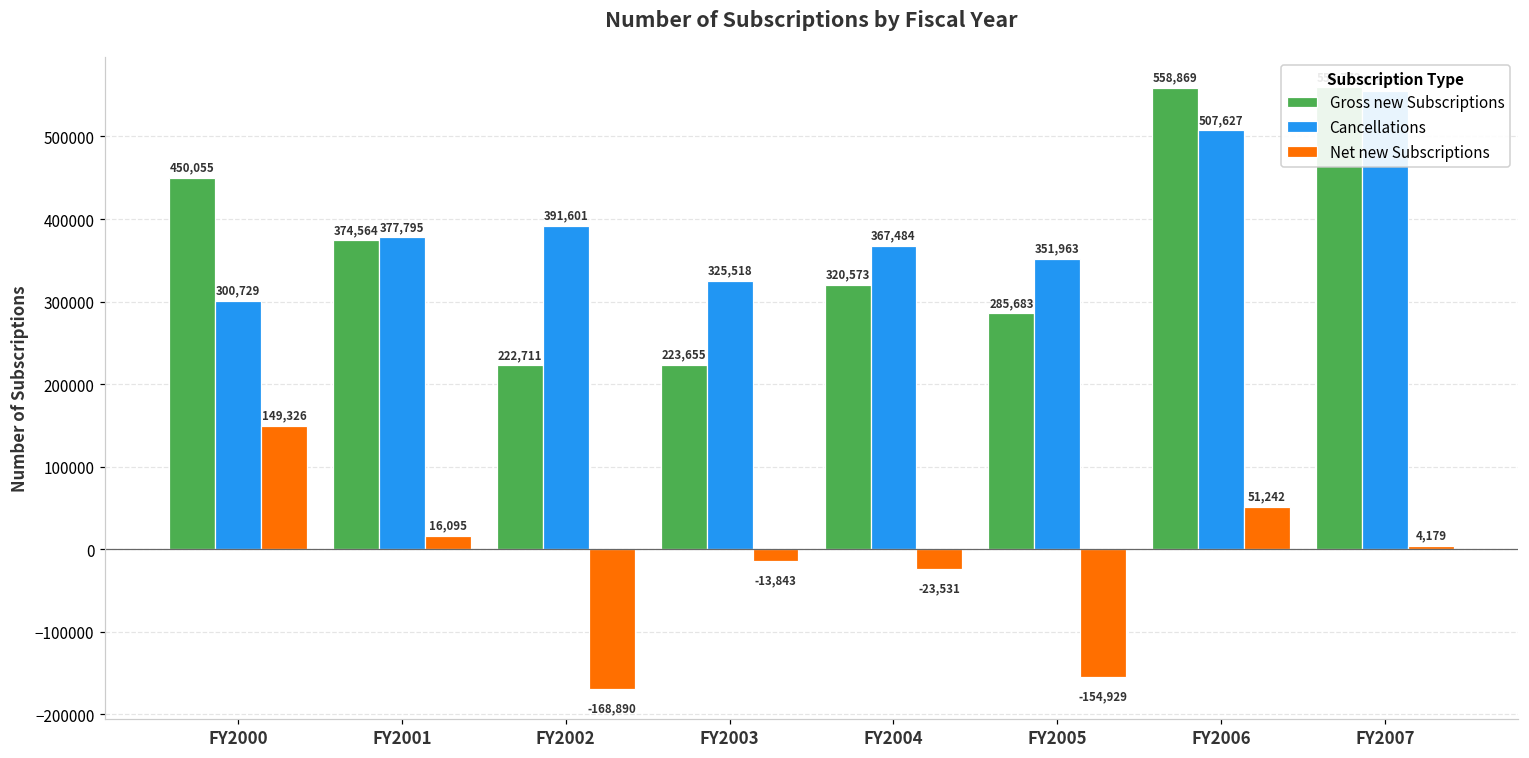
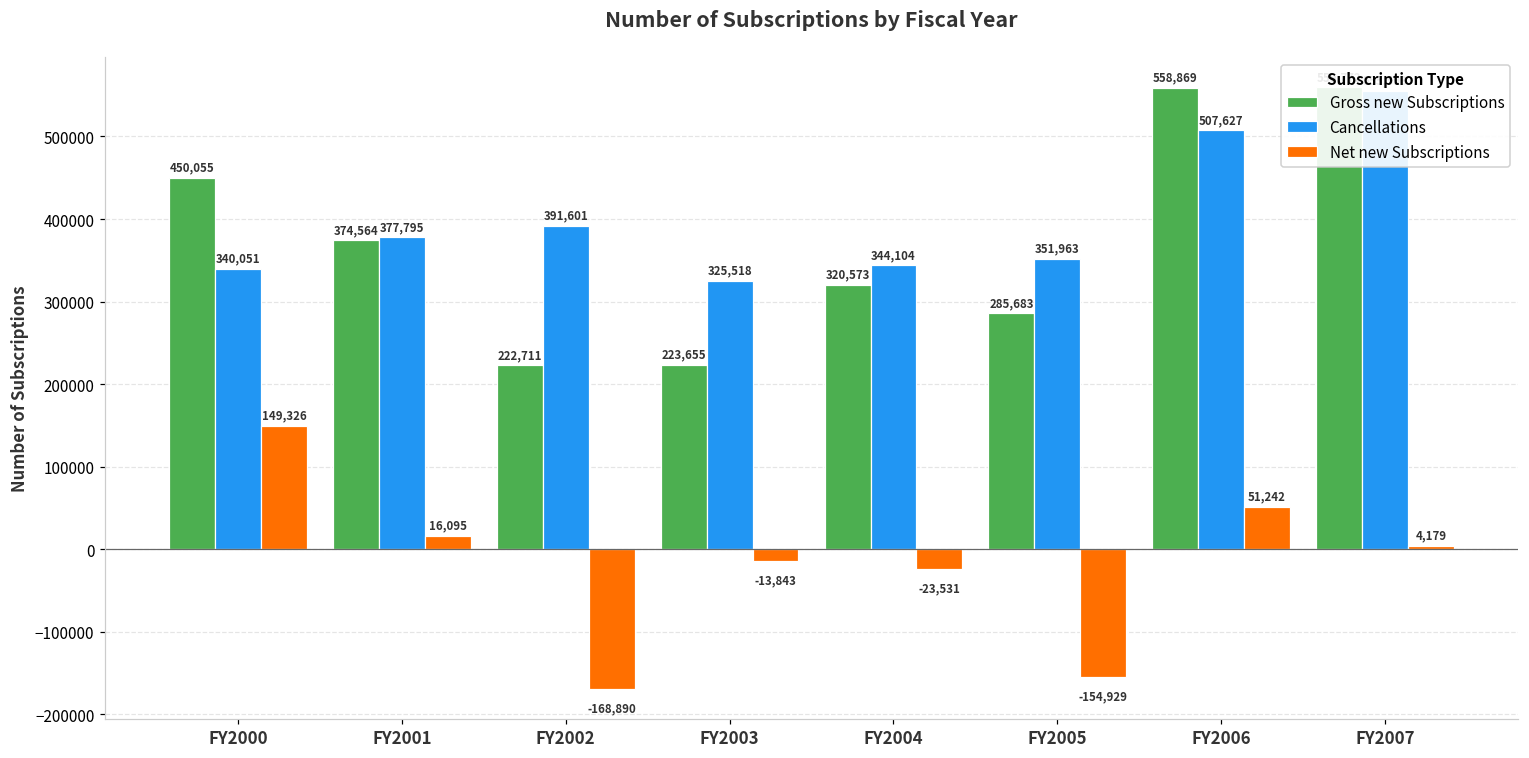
  {
    "Gross new Subscriptions": {
      "FY2000": "450,055",
      "FY2001": "374,564",
      "FY2002": "222,711",
      "FY2003": "223,655",
      "FY2004": "320,573",
      "FY2005": "285,683",
      "FY2006": "558,869"
    },
    "Cancellations": {
-     "FY2000": "300,729",
+     "FY2000": "340,051",
      "FY2001": "377,795",
      "FY2002": "391,601",
      "FY2003": "325,518",
-     "FY2004": "367,484",
+     "FY2004": "344,104",
      "FY2005": "351,963",
      "FY2006": "507,627"
    },
    "Net new Subscriptions": {
      "FY2000": "149,326",
      "FY2001": "16,095",
      "FY2002": "-168,890",
      "FY2003": "-13,843",
      "FY2004": "-23,531",
      "FY2005": "-154,929",
      "FY2006": "51,242",
      "FY2007": "4,179"
    }
  }
